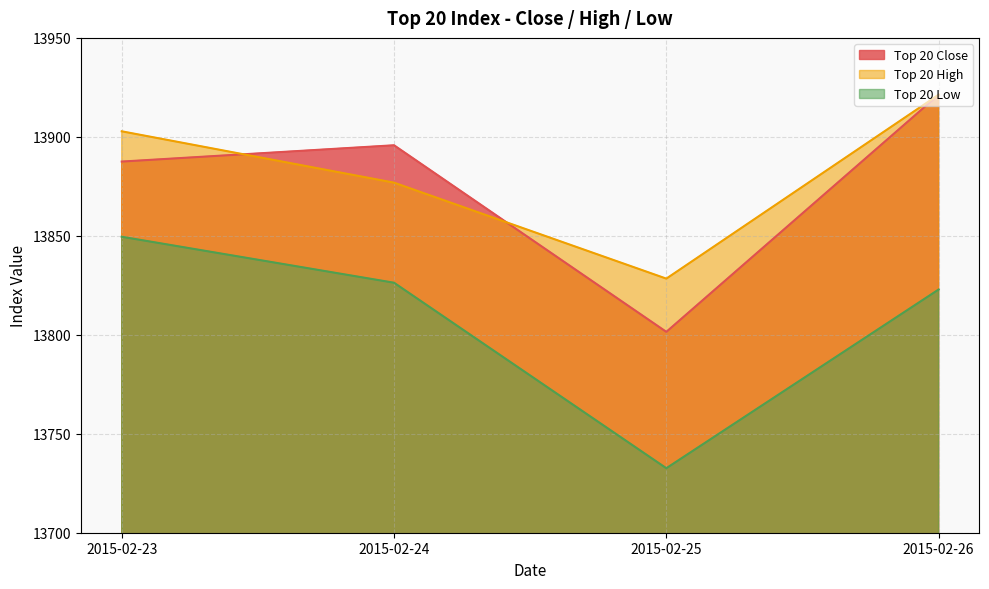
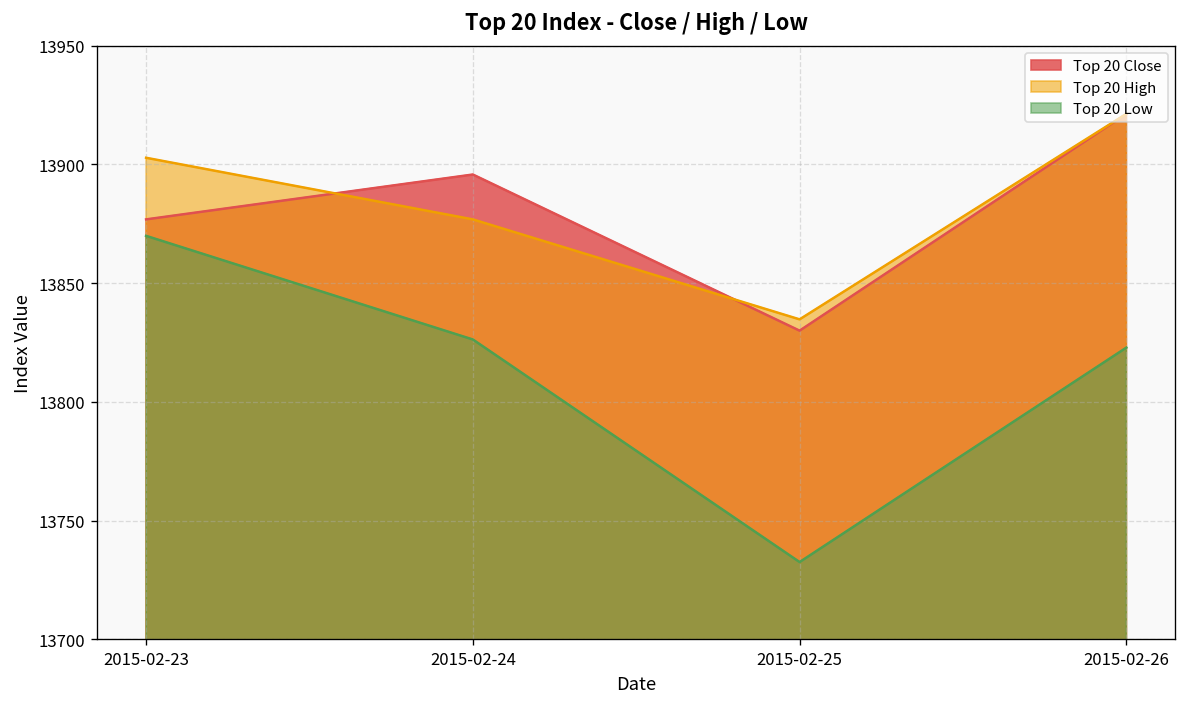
  {
    "Top 20 Close": {
-     "2015-02-23": 13888,
+     "2015-02-23": 13877,
      "2015-02-24": 13896,
-     "2015-02-25": 13801
+     "2015-02-25": 13830
    },
    "Top 20 High": {
      "2015-02-23": 13903,
      "2015-02-24": 13877,
-     "2015-02-25": 13828
+     "2015-02-25": 13835
    },
    "Top 20 Low": {
-     "2015-02-23": 13850,
+     "2015-02-23": 13870,
      "2015-02-24": 13826,
      "2015-02-25": 13733,
      "2015-02-26": 13823
    }
  }
